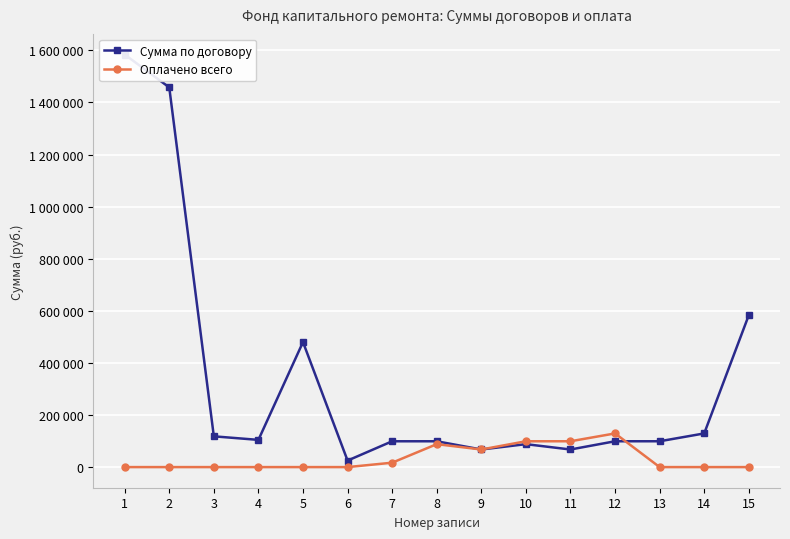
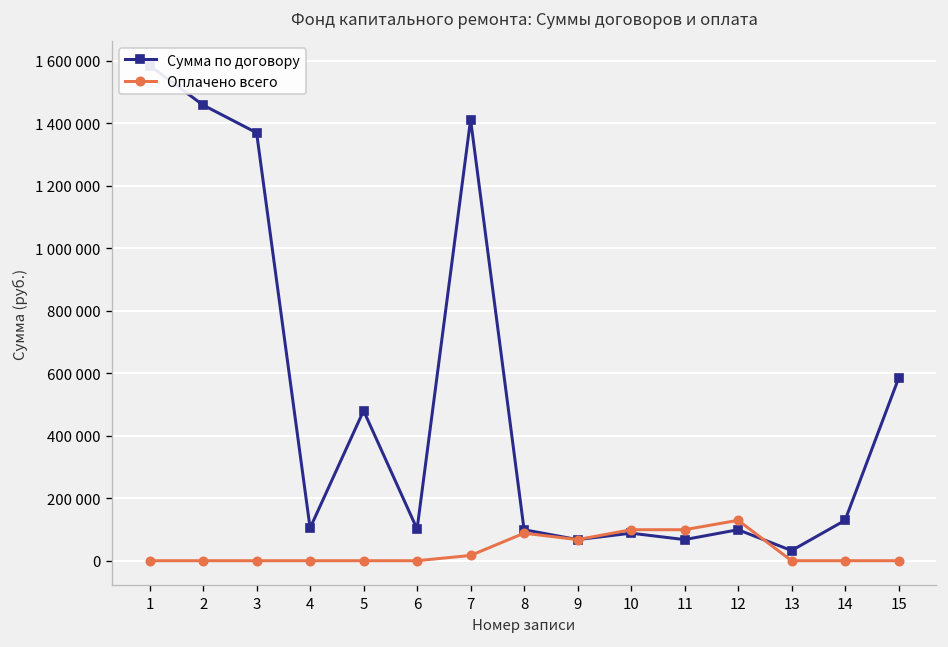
  {
    "Сумма по договору": {
      "2": 1460000,
-     "3": 120000,
+     "3": 1370000,
      "4": 100000,
      "5": 480000,
-     "6": 30000,
-     "7": 100000,
+     "6": 100000,
+     "7": 1410000,
      "8": 100000,
      "10": 90000,
      "11": 70000,
      "12": 100000,
-     "13": 100000,
+     "13": 30000,
      "14": 130000,
      "15": 580000
    },
    "Оплачено всего": {
      "1": 0,
      "2": 0,
      "3": 0,
      "4": 0,
      "5": 0,
      "6": 0,
      "7": 20000,
      "8": 90000,
      "10": 100000,
      "11": 100000,
      "12": 130000,
      "13": 0,
      "14": 0,
      "15": 0
    }
  }
